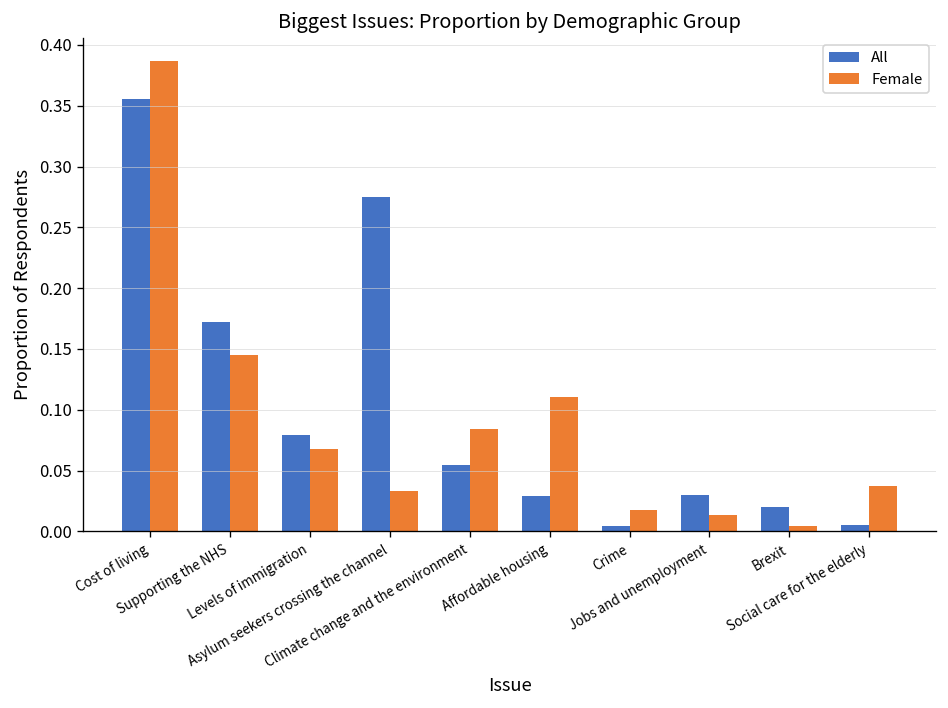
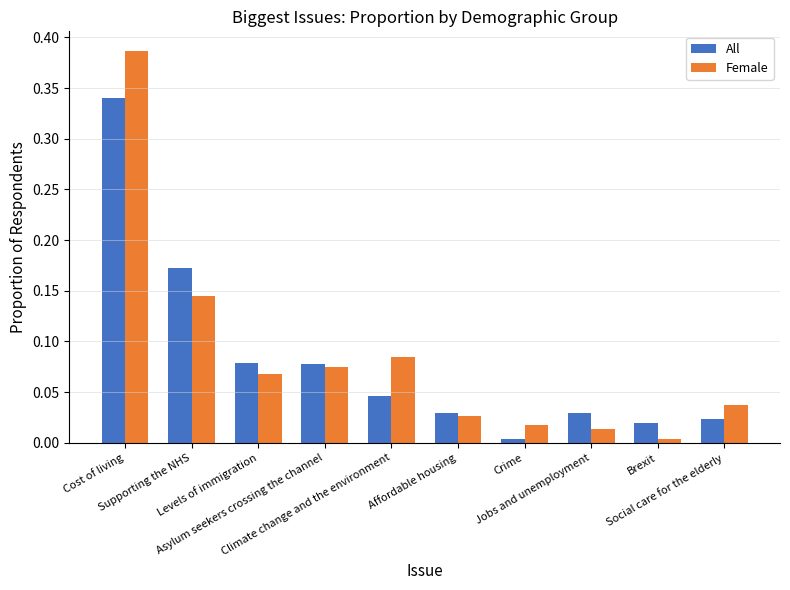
  {
    "All": {
-     "Cost of living": 0.356,
+     "Cost of living": 0.341,
      "Supporting the NHS": 0.172,
      "Levels of immigration": 0.079,
-     "Asylum seekers crossing the channel": 0.275,
-     "Climate change and the environment": 0.054,
+     "Asylum seekers crossing the channel": 0.078,
+     "Climate change and the environment": 0.046,
      "Affordable housing": 0.029,
      "Crime": 0.004,
      "Jobs and unemployment": 0.030,
      "Brexit": 0.020,
-     "Social care for the elderly": 0.005
+     "Social care for the elderly": 0.023
    },
    "Female": {
      "Cost of living": 0.387,
      "Supporting the NHS": 0.145,
      "Levels of immigration": 0.068,
-     "Asylum seekers crossing the channel": 0.033,
+     "Asylum seekers crossing the channel": 0.074,
      "Climate change and the environment": 0.084,
-     "Affordable housing": 0.110,
+     "Affordable housing": 0.027,
      "Crime": 0.018,
      "Jobs and unemployment": 0.013,
      "Brexit": 0.004,
      "Social care for the elderly": 0.037
    }
  }
